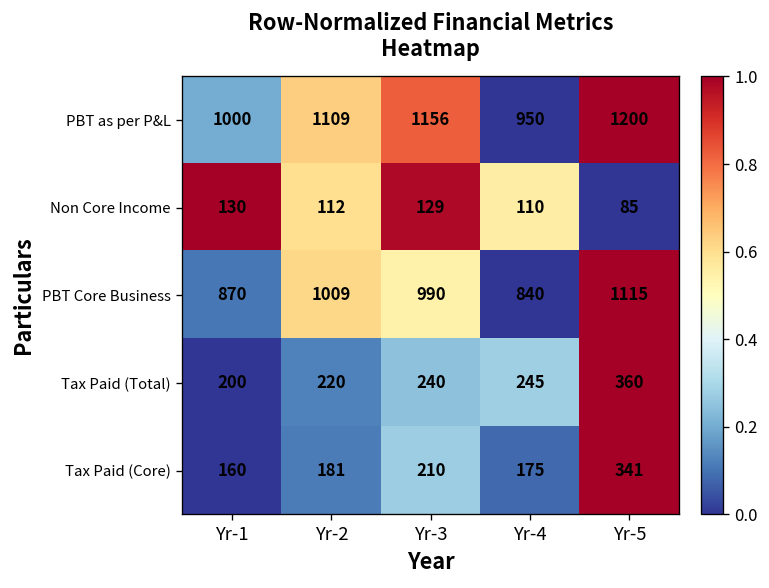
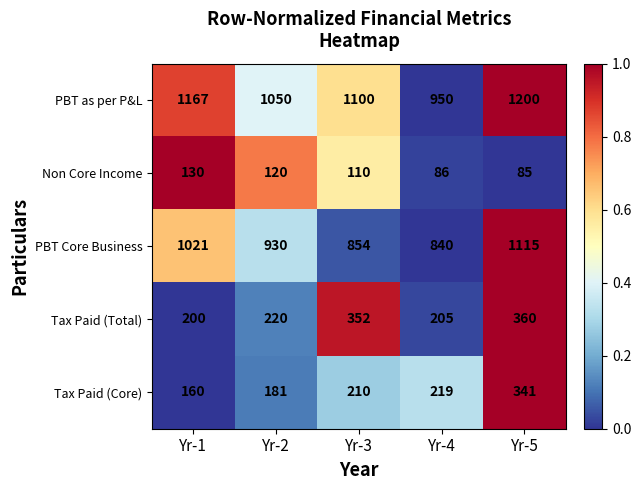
  {
    "PBT as per P&L": {
-     "Yr-1": 1000,
-     "Yr-2": 1109,
-     "Yr-3": 1156,
+     "Yr-1": 1167,
+     "Yr-2": 1050,
+     "Yr-3": 1100,
      "Yr-4": 950,
      "Yr-5": 1200
    },
    "Non Core Income": {
      "Yr-1": 130,
-     "Yr-2": 112,
-     "Yr-3": 129,
-     "Yr-4": 110,
+     "Yr-2": 120,
+     "Yr-3": 110,
+     "Yr-4": 86,
      "Yr-5": 85
    },
    "PBT Core Business": {
-     "Yr-1": 870,
-     "Yr-2": 1009,
-     "Yr-3": 990,
+     "Yr-1": 1021,
+     "Yr-2": 930,
+     "Yr-3": 854,
      "Yr-4": 840,
      "Yr-5": 1115
    },
    "Tax Paid (Total)": {
      "Yr-1": 200,
      "Yr-2": 220,
-     "Yr-3": 240,
-     "Yr-4": 245,
+     "Yr-3": 352,
+     "Yr-4": 205,
      "Yr-5": 360
    },
    "Tax Paid (Core)": {
      "Yr-1": 160,
      "Yr-2": 181,
      "Yr-3": 210,
-     "Yr-4": 175,
+     "Yr-4": 219,
      "Yr-5": 341
    }
  }
